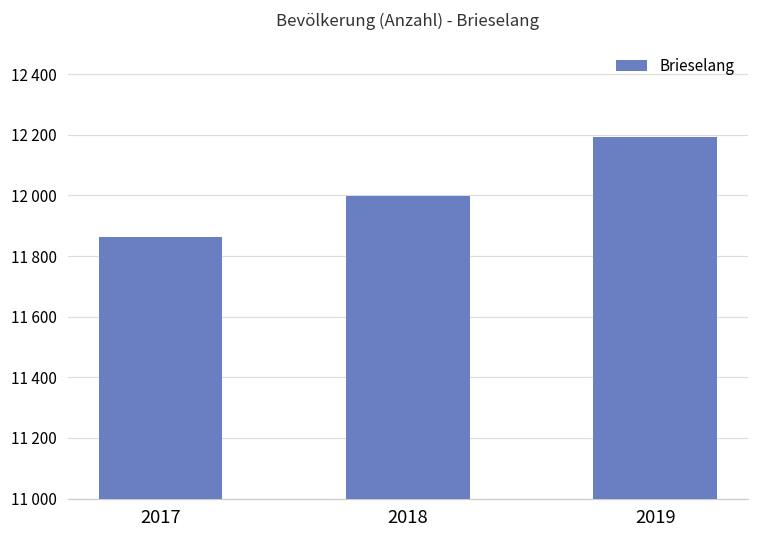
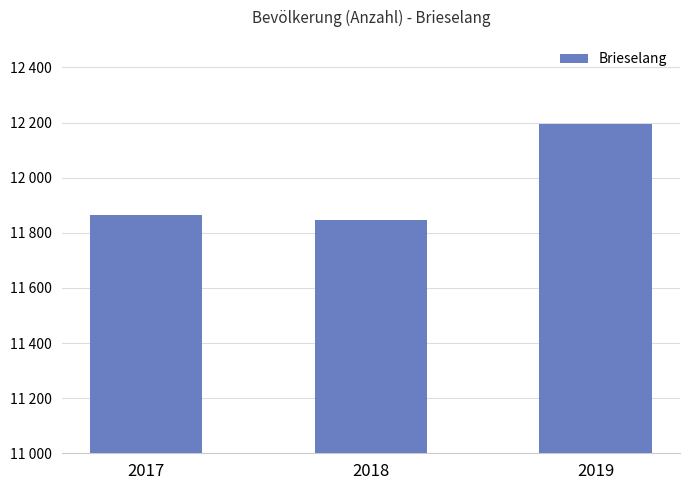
  {
    "2017": 11860,
-   "2018": 12000,
+   "2018": 11850,
    "2019": 12190
  }
